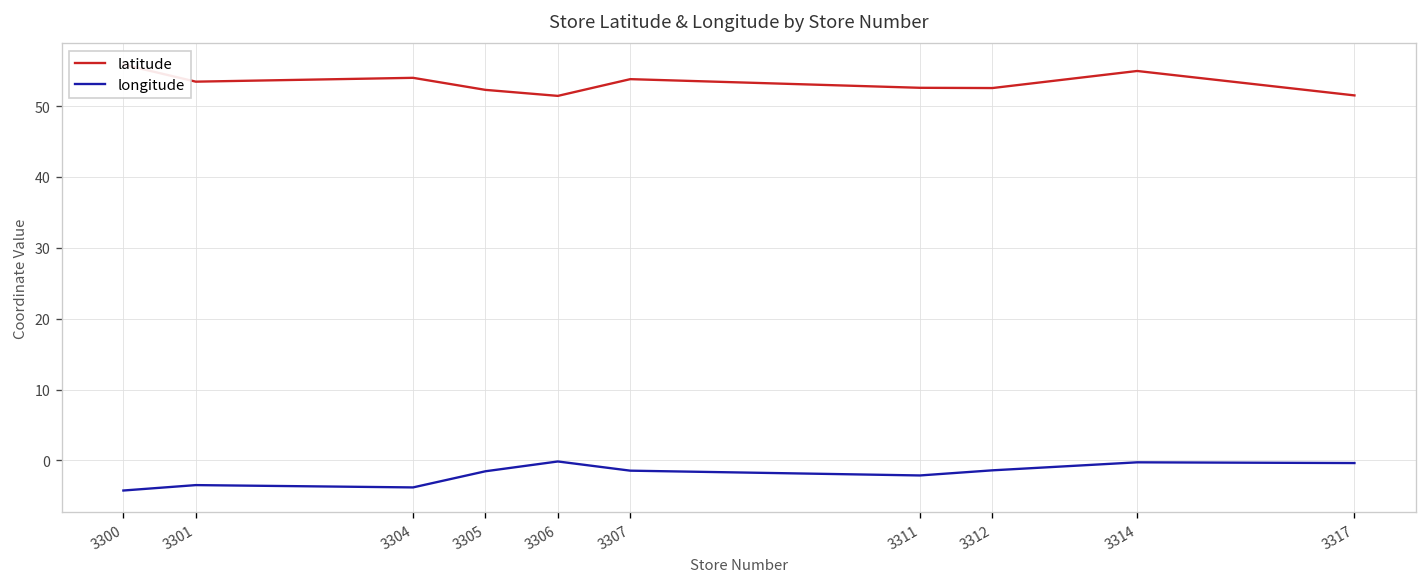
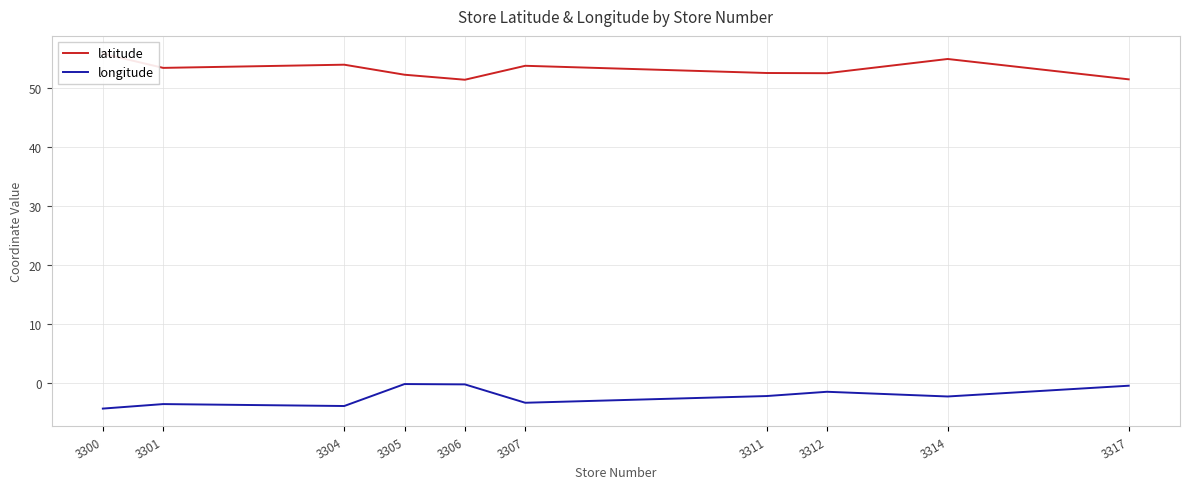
  {
    "latitude": {
      "3301": 53,
      "3304": 54,
      "3305": 52,
      "3306": 51,
      "3307": 54,
      "3311": 53,
      "3312": 53,
      "3314": 55,
      "3317": 52
    },
    "longitude": {
      "3300": -4,
      "3301": -3,
      "3304": -4,
-     "3305": -2,
+     "3305": 0,
      "3306": 0,
-     "3307": -1,
+     "3307": -3,
      "3311": -2,
      "3312": -1,
-     "3314": 0,
+     "3314": -2,
      "3317": 0
    }
  }
